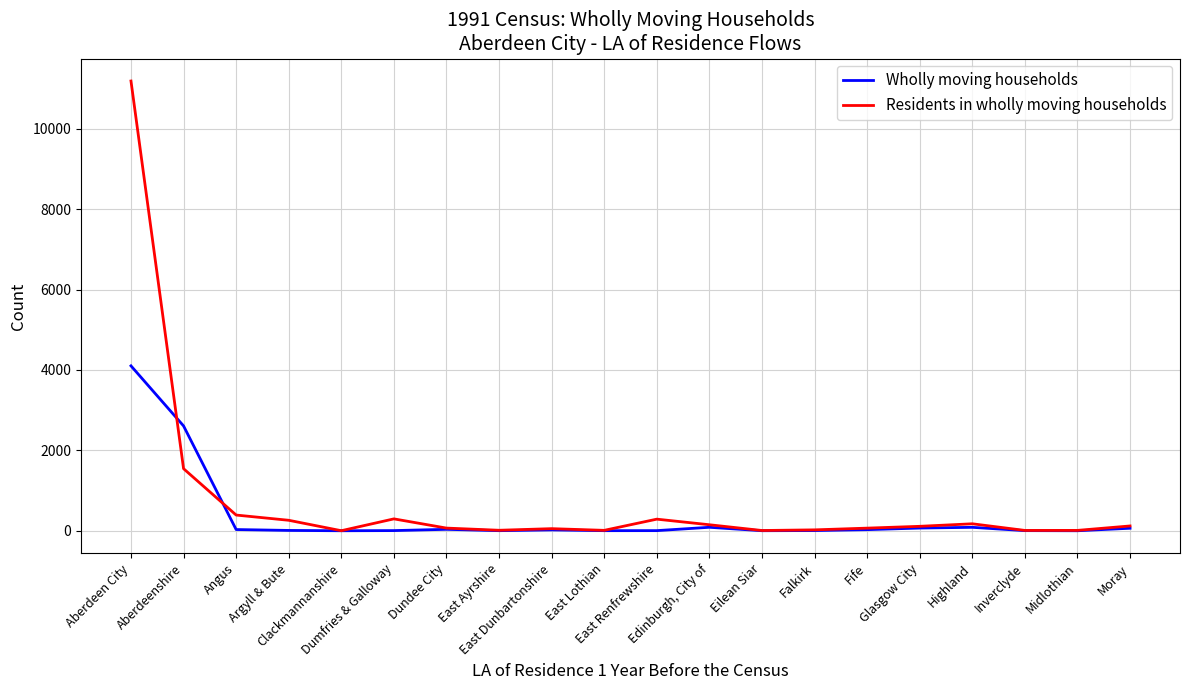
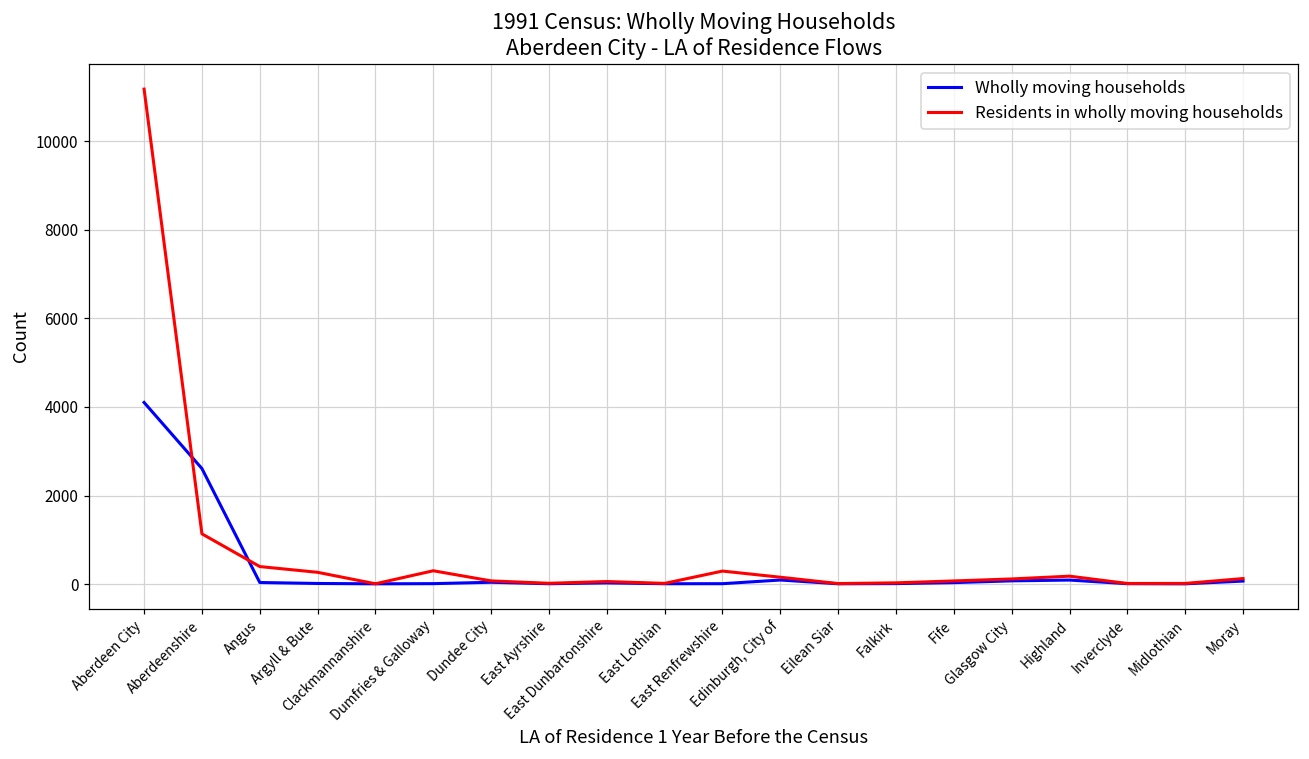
  {
    "Wholly moving households": {
      "Aberdeen City": 4100,
      "Aberdeenshire": 2600,
      "Angus": 0,
      "Argyll & Bute": 0,
      "Dumfries & Galloway": 0,
      "East Renfrewshire": 0,
      "Highland": 100
    },
    "Residents in wholly moving households": {
      "Aberdeen City": 11200,
-     "Aberdeenshire": 1500,
+     "Aberdeenshire": 1100,
      "Angus": 400,
      "Argyll & Bute": 300,
      "Dumfries & Galloway": 300,
      "East Renfrewshire": 300,
      "Highland": 200
    }
  }
